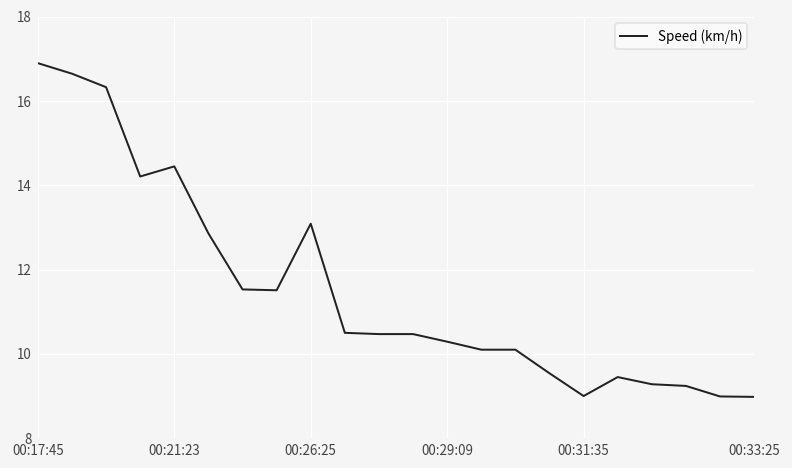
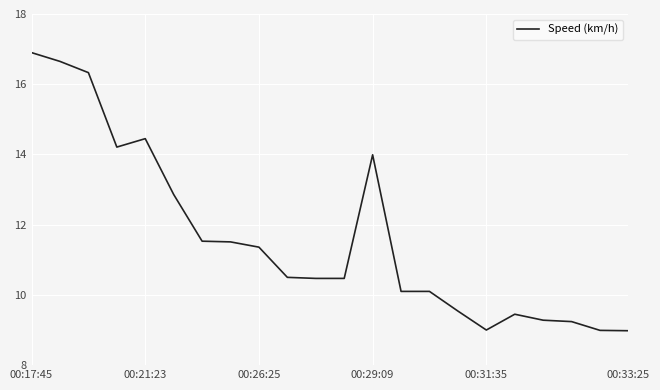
  {
    "00:17:45": 16.9,
    "00:21:23": 14.5,
-   "00:26:25": 13.1,
-   "00:29:09": 10.3,
+   "00:26:25": 11.4,
+   "00:29:09": 14.0,
    "00:31:35": 9.0,
    "00:33:25": 9.0
  }
